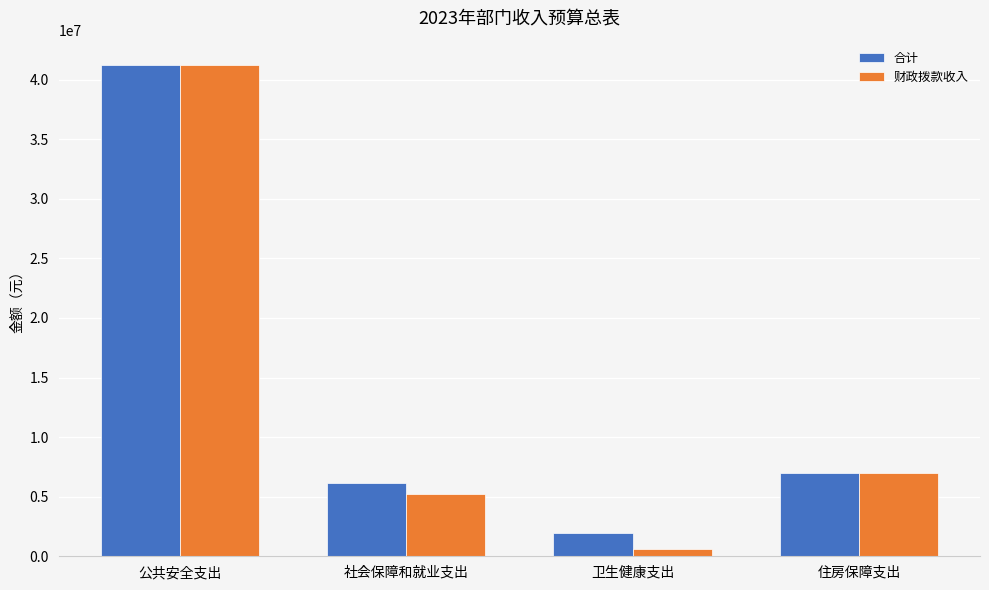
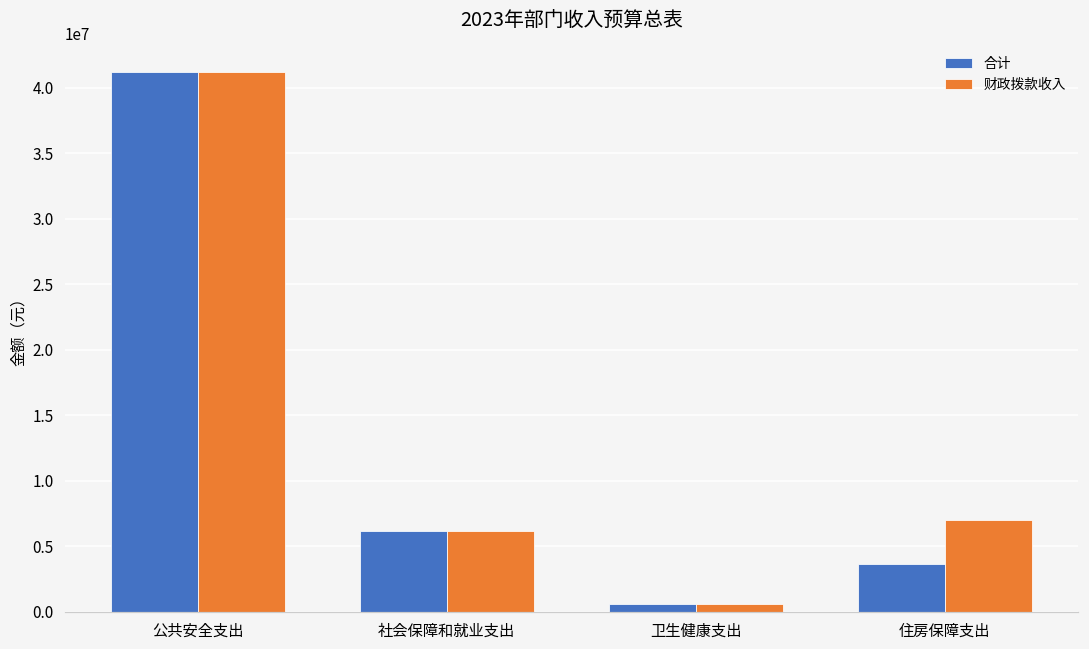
  {
    "合计": {
      "公共安全支出": 41200000,
      "社会保障和就业支出": 6100000,
-     "卫生健康支出": 1900000,
-     "住房保障支出": 7000000
+     "卫生健康支出": 600000,
+     "住房保障支出": 3600000
    },
    "财政拨款收入": {
      "公共安全支出": 41200000,
-     "社会保障和就业支出": 5200000,
+     "社会保障和就业支出": 6100000,
      "卫生健康支出": 600000,
      "住房保障支出": 7000000
    }
  }
